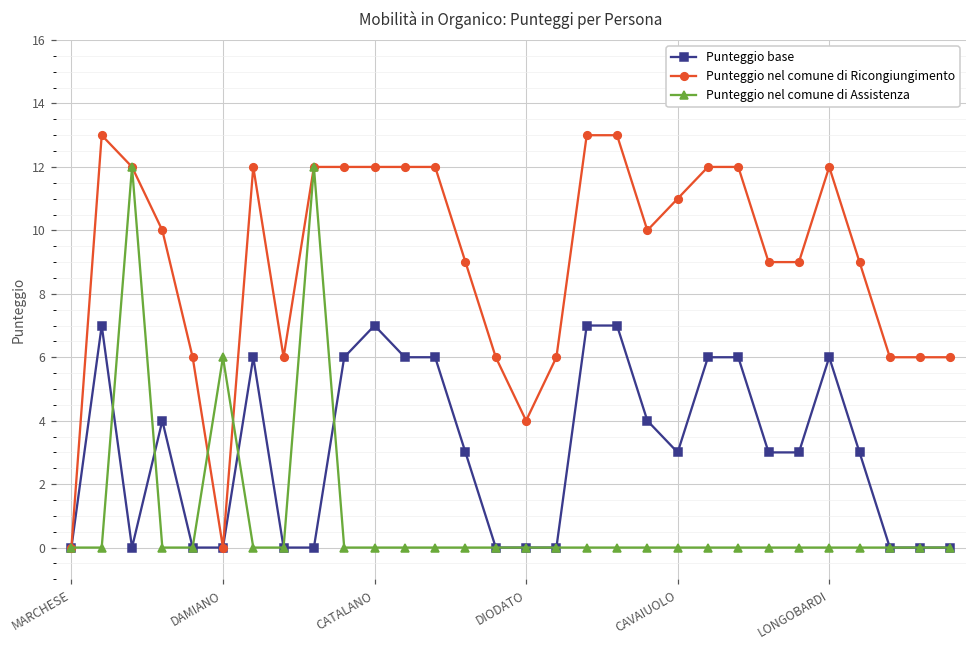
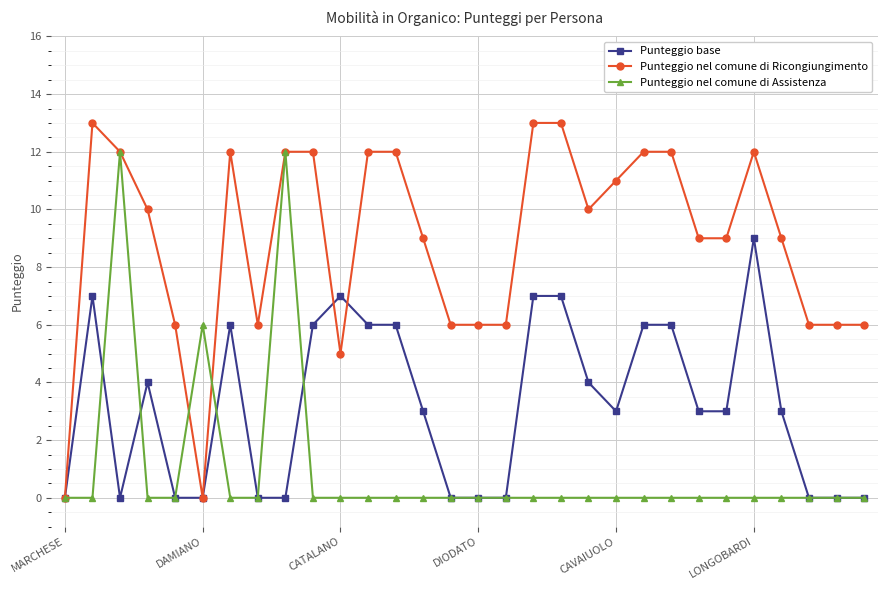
  {
    "Punteggio base": {
      "CATALANO": 7,
      "CAVAIUOLO": 3,
-     "LONGOBARDI": 6
+     "LONGOBARDI": 9
    },
    "Punteggio nel comune di Ricongiungimento": {
-     "CATALANO": 12,
-     "DIODATO": 4,
+     "CATALANO": 5,
+     "DIODATO": 6,
      "CAVAIUOLO": 11,
      "LONGOBARDI": 12
    },
    "Punteggio nel comune di Assistenza": {
      "DAMIANO": 6,
      "CATALANO": 0,
      "CAVAIUOLO": 0,
      "LONGOBARDI": 0
    }
  }
